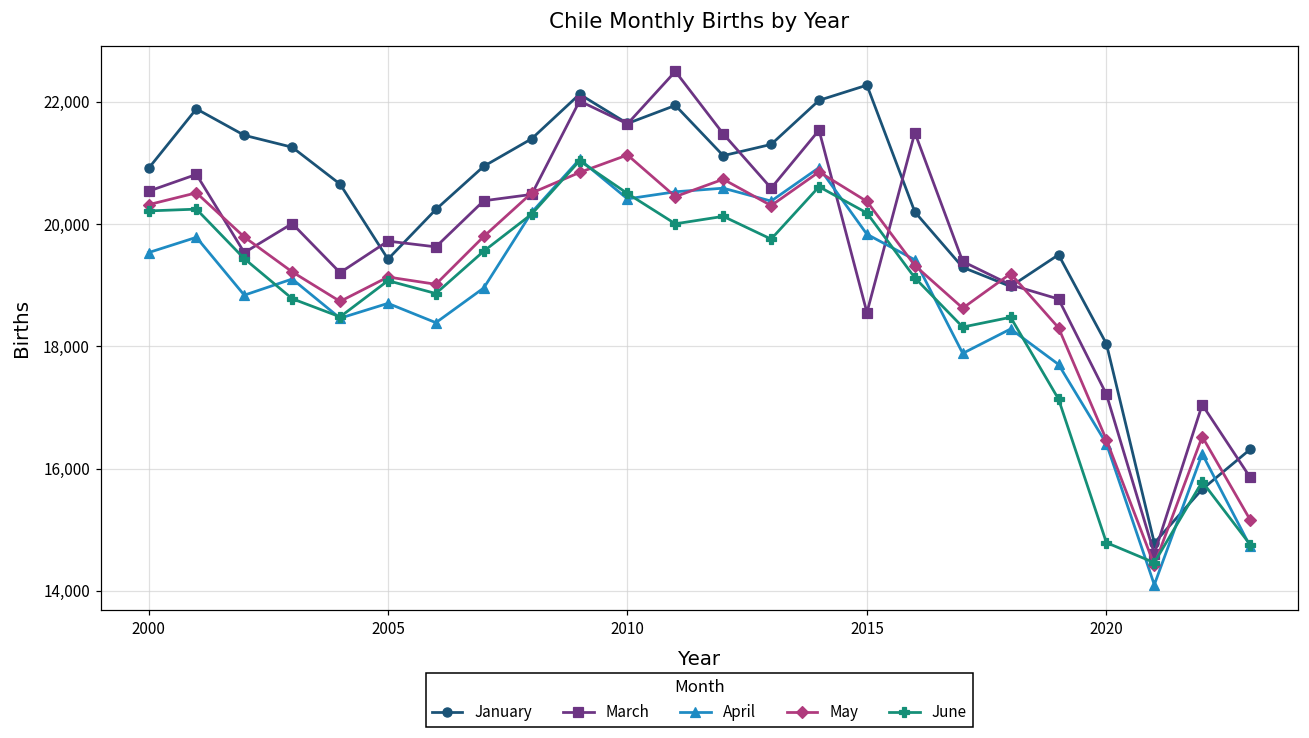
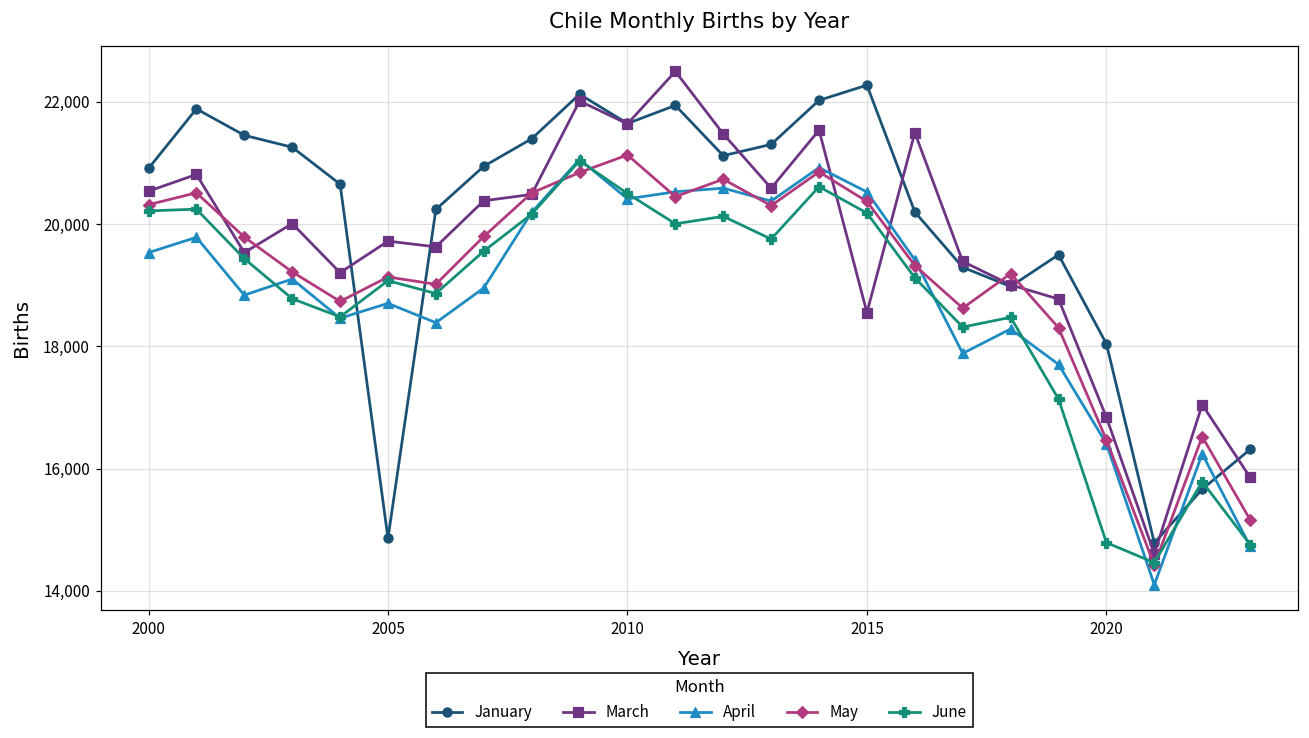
  {
    "January": {
      "2000": "20,900",
-     "2005": "19,400",
+     "2005": "14,900",
      "2015": "22,300",
      "2020": "18,000"
    },
    "March": {
      "2000": "20,500",
      "2005": "19,700",
      "2015": "18,600",
-     "2020": "17,200"
+     "2020": "16,800"
    },
    "April": {
      "2000": "19,500",
      "2005": "18,700",
      "2010": "20,400",
-     "2015": "19,800",
+     "2015": "20,500",
      "2020": "16,400"
    },
    "May": {
      "2000": "20,300",
      "2005": "19,100",
      "2010": "21,100",
      "2015": "20,400",
      "2020": "16,500"
    },
    "June": {
      "2000": "20,200",
      "2005": "19,100",
      "2010": "20,500",
      "2015": "20,200",
      "2020": "14,800"
    }
  }
